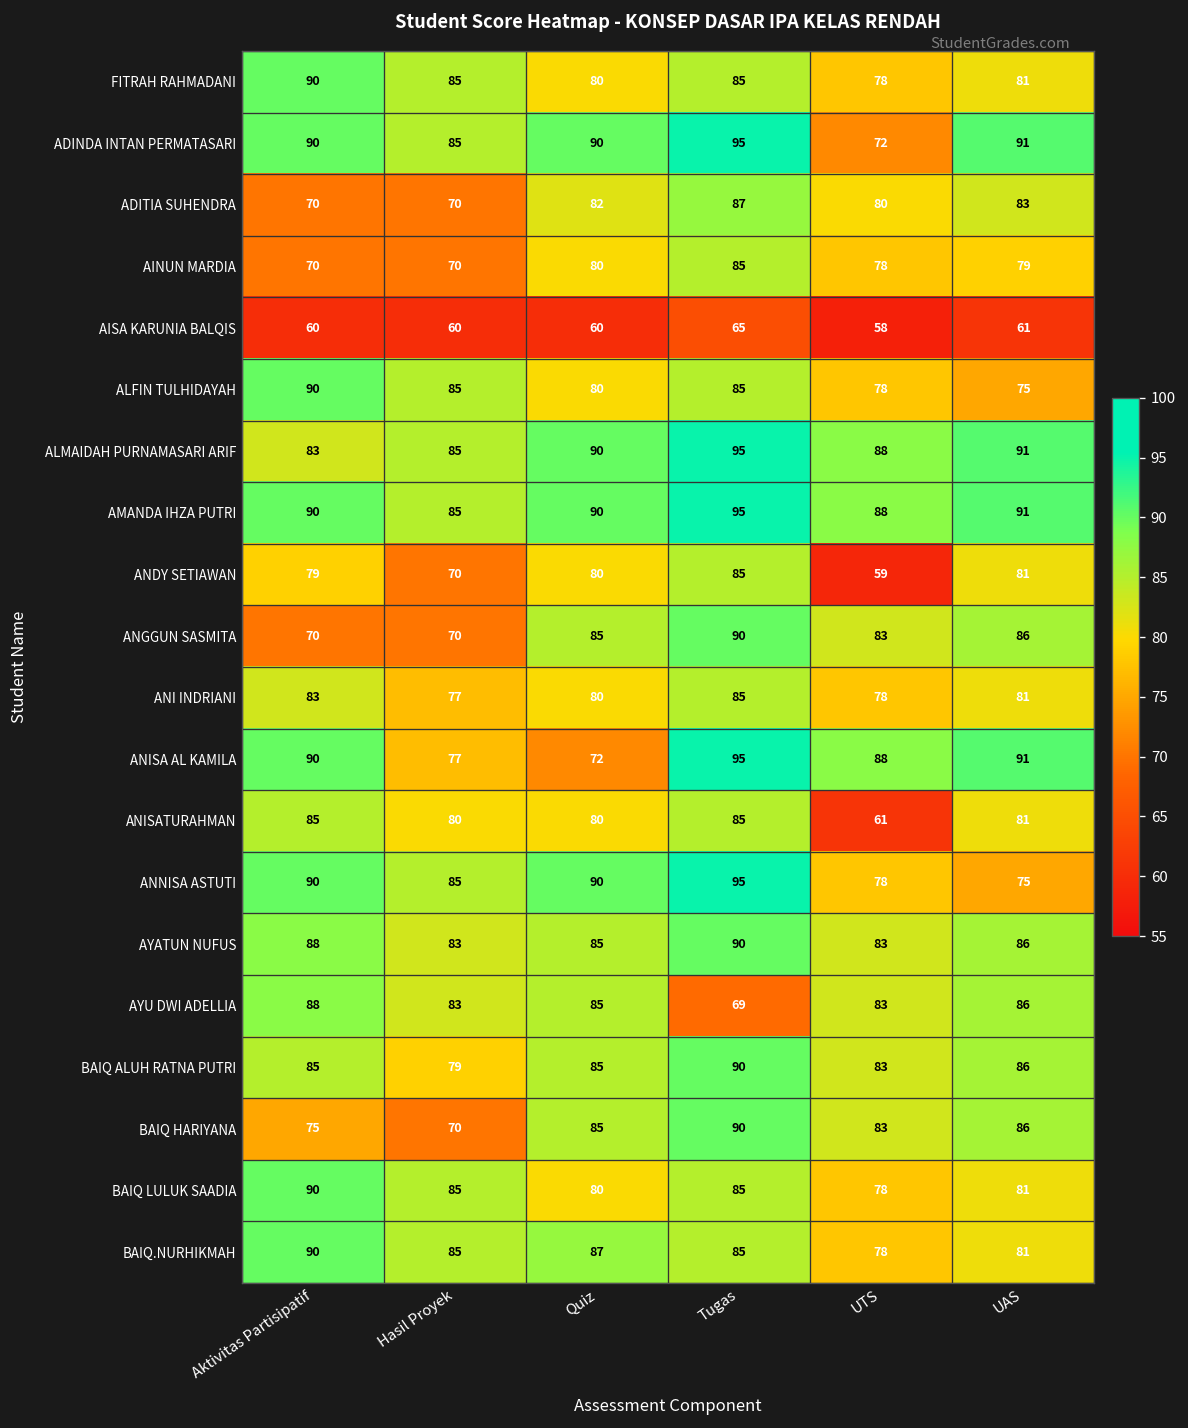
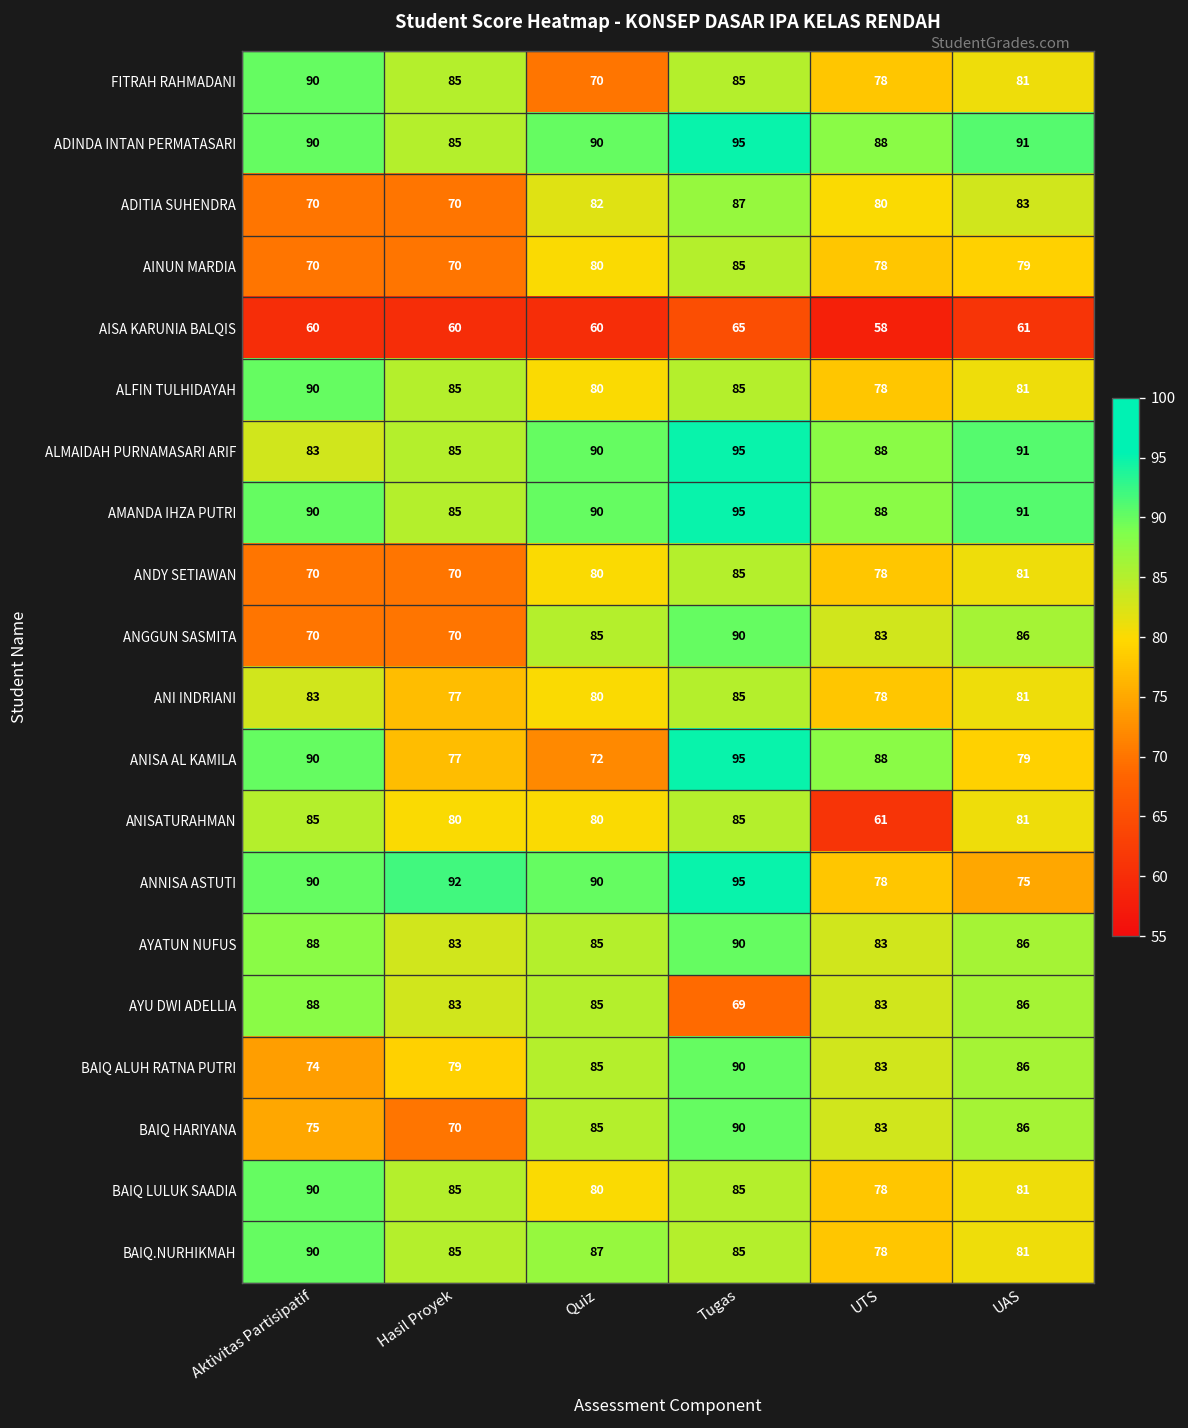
  {
    "FITRAH RAHMADANI": {
      "Aktivitas Partisipatif": 90,
      "Hasil Proyek": 85,
-     "Quiz": 80,
+     "Quiz": 70,
      "Tugas": 85,
      "UTS": 78,
      "UAS": 81
    },
    "ADINDA INTAN PERMATASARI": {
      "Aktivitas Partisipatif": 90,
      "Hasil Proyek": 85,
      "Quiz": 90,
      "Tugas": 95,
-     "UTS": 72,
+     "UTS": 88,
      "UAS": 91
    },
    "ADITIA SUHENDRA": {
      "Aktivitas Partisipatif": 70,
      "Hasil Proyek": 70,
      "Quiz": 82,
      "Tugas": 87,
      "UTS": 80,
      "UAS": 83
    },
    "AINUN MARDIA": {
      "Aktivitas Partisipatif": 70,
      "Hasil Proyek": 70,
      "Quiz": 80,
      "Tugas": 85,
      "UTS": 78,
      "UAS": 79
    },
    "AISA KARUNIA BALQIS": {
      "Aktivitas Partisipatif": 60,
      "Hasil Proyek": 60,
      "Quiz": 60,
      "Tugas": 65,
      "UTS": 58,
      "UAS": 61
    },
    "ALFIN TULHIDAYAH": {
      "Aktivitas Partisipatif": 90,
      "Hasil Proyek": 85,
      "Quiz": 80,
      "Tugas": 85,
      "UTS": 78,
-     "UAS": 75
+     "UAS": 81
    },
    "ALMAIDAH PURNAMASARI ARIF": {
      "Aktivitas Partisipatif": 83,
      "Hasil Proyek": 85,
      "Quiz": 90,
      "Tugas": 95,
      "UTS": 88,
      "UAS": 91
    },
    "AMANDA IHZA PUTRI": {
      "Aktivitas Partisipatif": 90,
      "Hasil Proyek": 85,
      "Quiz": 90,
      "Tugas": 95,
      "UTS": 88,
      "UAS": 91
    },
    "ANDY SETIAWAN": {
-     "Aktivitas Partisipatif": 79,
+     "Aktivitas Partisipatif": 70,
      "Hasil Proyek": 70,
      "Quiz": 80,
      "Tugas": 85,
-     "UTS": 59,
+     "UTS": 78,
      "UAS": 81
    },
    "ANGGUN SASMITA": {
      "Aktivitas Partisipatif": 70,
      "Hasil Proyek": 70,
      "Quiz": 85,
      "Tugas": 90,
      "UTS": 83,
      "UAS": 86
    },
    "ANI INDRIANI": {
      "Aktivitas Partisipatif": 83,
      "Hasil Proyek": 77,
      "Quiz": 80,
      "Tugas": 85,
      "UTS": 78,
      "UAS": 81
    },
    "ANISA AL KAMILA": {
      "Aktivitas Partisipatif": 90,
      "Hasil Proyek": 77,
      "Quiz": 72,
      "Tugas": 95,
      "UTS": 88,
-     "UAS": 91
+     "UAS": 79
    },
    "ANISATURAHMAN": {
      "Aktivitas Partisipatif": 85,
      "Hasil Proyek": 80,
      "Quiz": 80,
      "Tugas": 85,
      "UTS": 61,
      "UAS": 81
    },
    "ANNISA ASTUTI": {
      "Aktivitas Partisipatif": 90,
-     "Hasil Proyek": 85,
+     "Hasil Proyek": 92,
      "Quiz": 90,
      "Tugas": 95,
      "UTS": 78,
      "UAS": 75
    },
    "AYATUN NUFUS": {
      "Aktivitas Partisipatif": 88,
      "Hasil Proyek": 83,
      "Quiz": 85,
      "Tugas": 90,
      "UTS": 83,
      "UAS": 86
    },
    "AYU DWI ADELLIA": {
      "Aktivitas Partisipatif": 88,
      "Hasil Proyek": 83,
      "Quiz": 85,
      "Tugas": 69,
      "UTS": 83,
      "UAS": 86
    },
    "BAIQ ALUH RATNA PUTRI": {
-     "Aktivitas Partisipatif": 85,
+     "Aktivitas Partisipatif": 74,
      "Hasil Proyek": 79,
      "Quiz": 85,
      "Tugas": 90,
      "UTS": 83,
      "UAS": 86
    },
    "BAIQ HARIYANA": {
      "Aktivitas Partisipatif": 75,
      "Hasil Proyek": 70,
      "Quiz": 85,
      "Tugas": 90,
      "UTS": 83,
      "UAS": 86
    },
    "BAIQ LULUK SAADIA": {
      "Aktivitas Partisipatif": 90,
      "Hasil Proyek": 85,
      "Quiz": 80,
      "Tugas": 85,
      "UTS": 78,
      "UAS": 81
    },
    "BAIQ.NURHIKMAH": {
      "Aktivitas Partisipatif": 90,
      "Hasil Proyek": 85,
      "Quiz": 87,
      "Tugas": 85,
      "UTS": 78,
      "UAS": 81
    }
  }
